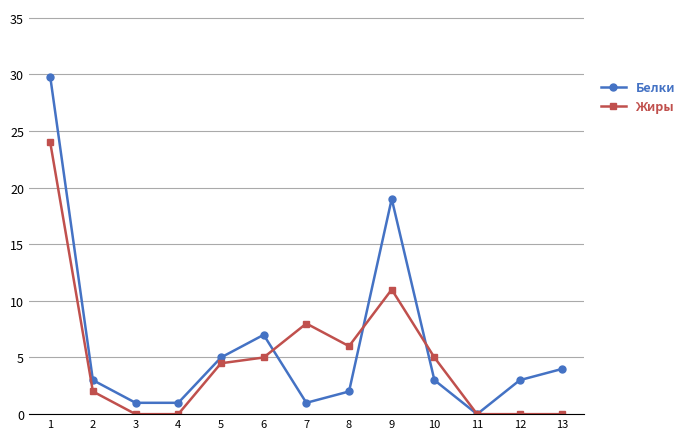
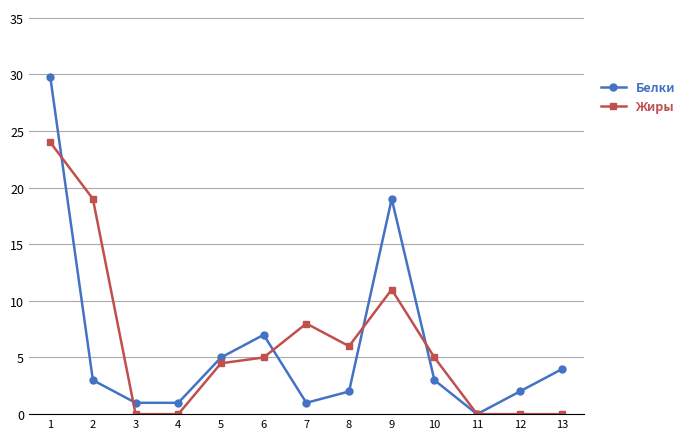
  {
    "Белки": {
      "1": 30,
      "2": 3,
      "3": 1,
      "4": 1,
      "5": 5,
      "6": 7,
      "7": 1,
      "8": 2,
      "9": 19,
      "10": 3,
-     "12": 3,
+     "12": 2,
      "13": 4
    },
    "Жиры": {
      "1": 24,
-     "2": 2,
+     "2": 19,
      "3": 0,
      "4": 0,
      "5": 4.5,
      "6": 5,
      "7": 8,
      "8": 6,
      "9": 11,
      "10": 5,
      "12": 0,
      "13": 0
    }
  }
